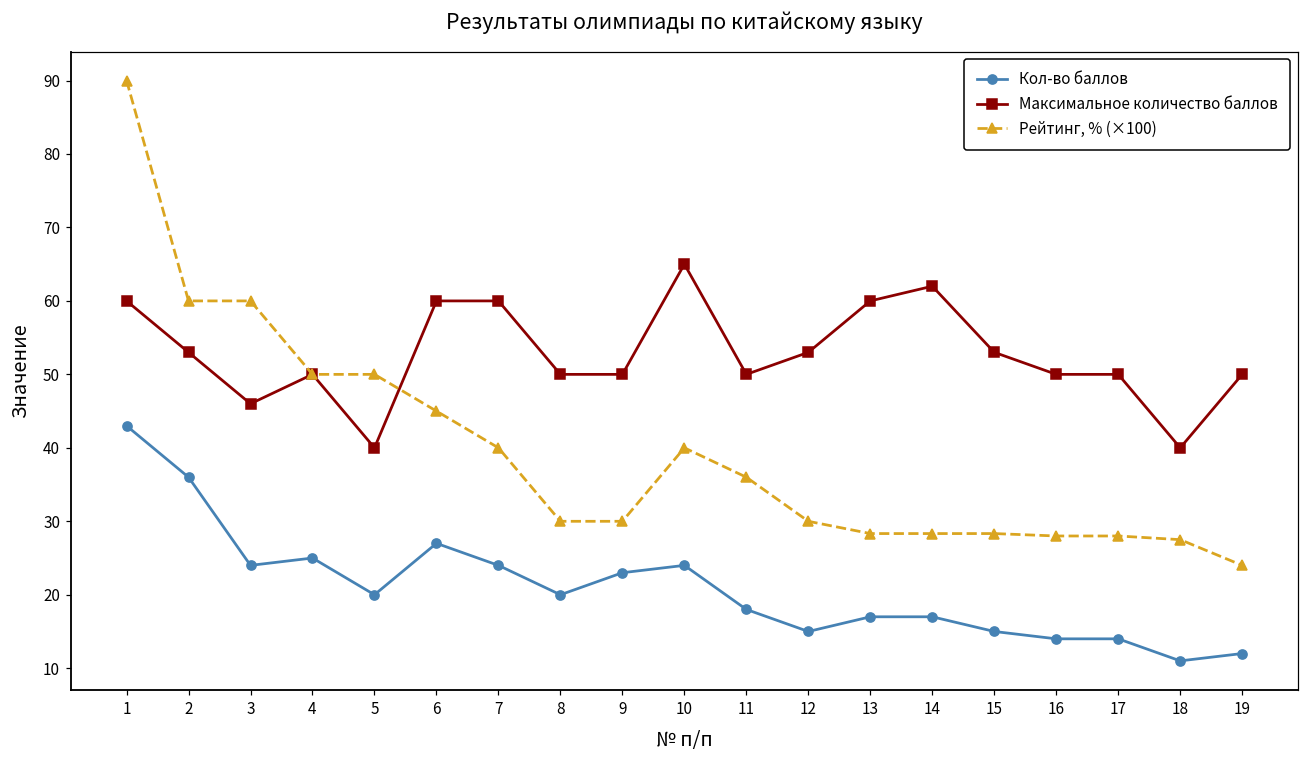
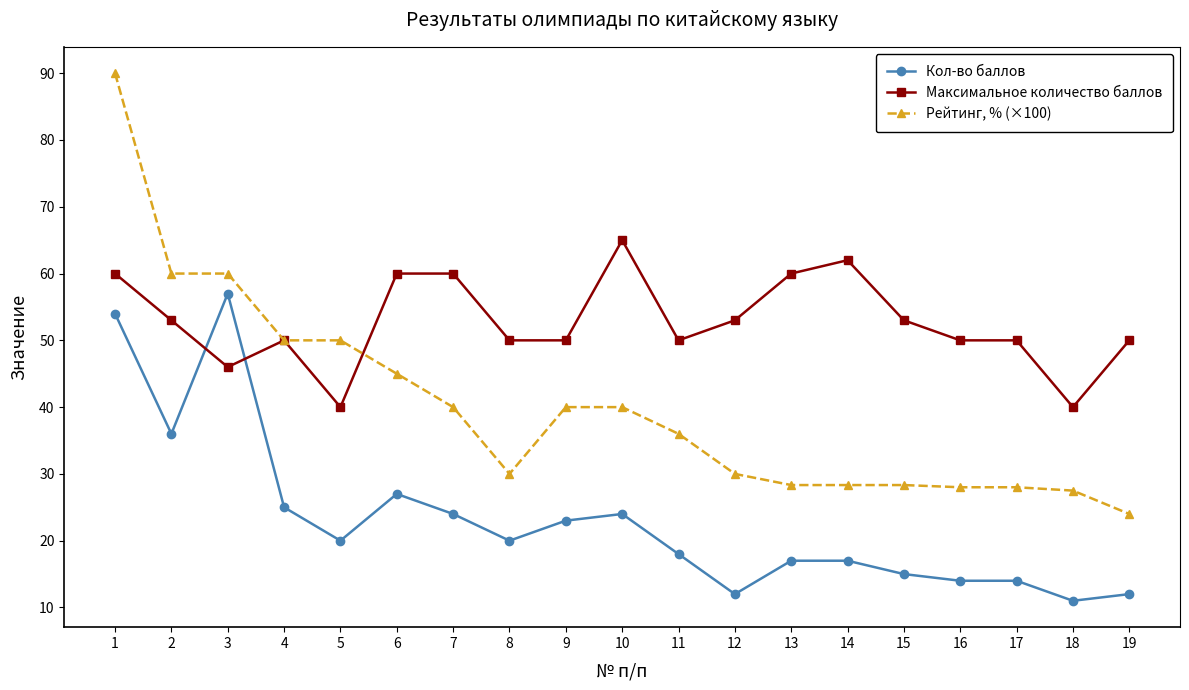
  {
    "Кол-во баллов": {
-     "1": 43,
+     "1": 54,
      "2": 36,
-     "3": 24,
+     "3": 57,
      "4": 25,
      "5": 20,
      "6": 27,
      "7": 24,
      "8": 20,
      "9": 23,
      "10": 24,
      "11": 18,
-     "12": 15,
+     "12": 12,
      "13": 17,
      "14": 17,
      "15": 15,
      "16": 14,
      "17": 14,
      "18": 11,
      "19": 12
    },
    "Максимальное количество баллов": {
      "1": 60,
      "2": 53,
      "3": 46,
      "5": 40,
      "6": 60,
      "7": 60,
      "8": 50,
      "9": 50,
      "10": 65,
      "11": 50,
      "12": 53,
      "13": 60,
      "14": 62,
      "15": 53,
      "16": 50,
      "17": 50,
      "18": 40,
      "19": 50
    },
    "Рейтинг, % (×100)": {
      "1": 90,
      "2": 60,
      "3": 60,
      "5": 50,
      "6": 45,
      "7": 40,
      "8": 30,
-     "9": 30,
+     "9": 40,
      "10": 40,
      "11": 36,
      "12": 30,
      "13": 28,
      "14": 28,
      "15": 28,
      "16": 28,
      "17": 28,
      "18": 28,
      "19": 24
    }
  }
